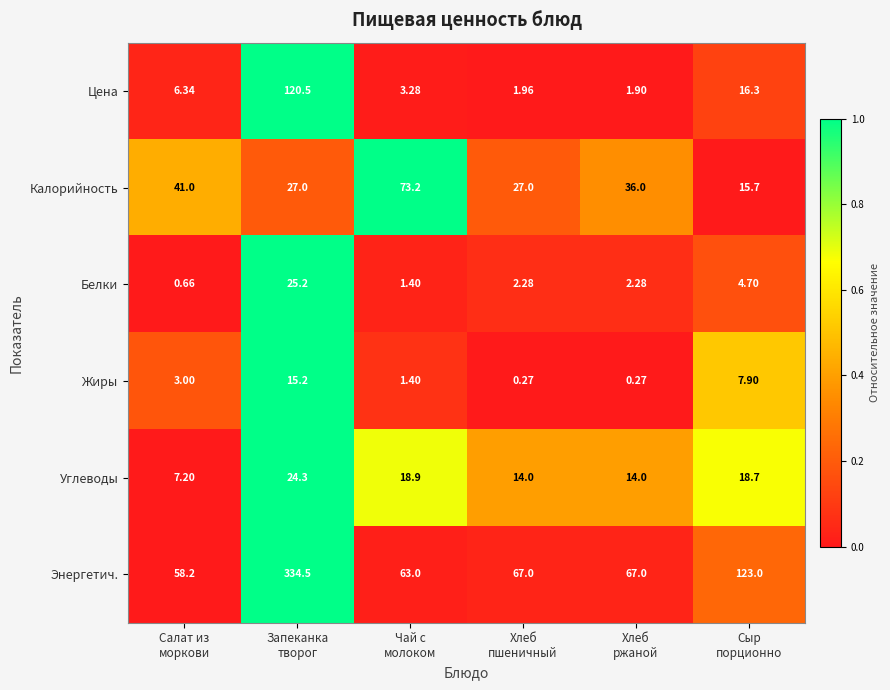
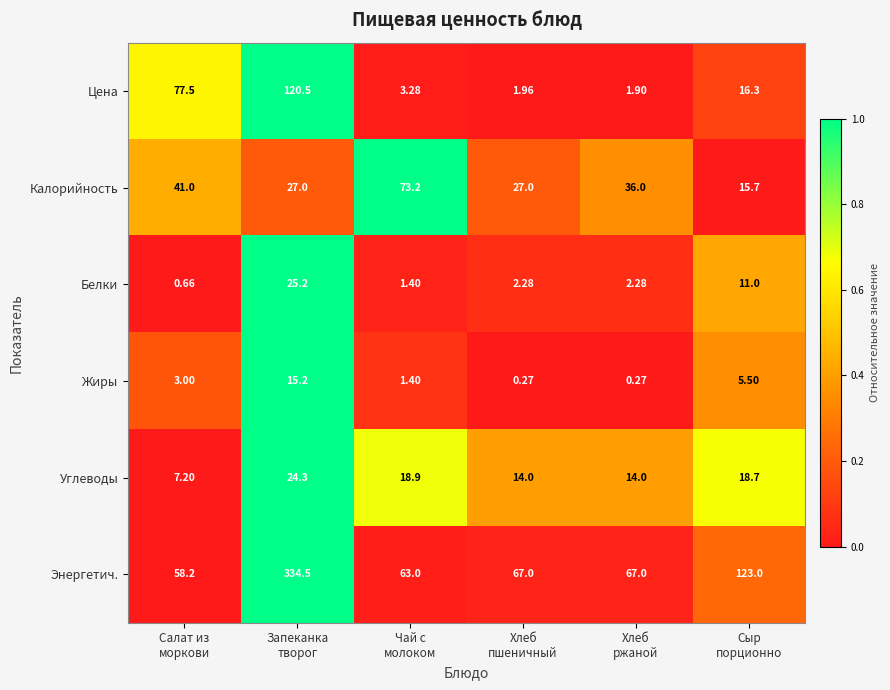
  {
    "Цена": {
-     "Салат из моркови": 6.34,
+     "Салат из моркови": 77.5,
      "Запеканка творог": 120.5,
      "Чай с молоком": 3.28,
      "Хлеб пшеничный": 1.96,
      "Хлеб ржаной": 1.90,
      "Сыр порционно": 16.3
    },
    "Калорийность": {
      "Салат из моркови": 41.0,
      "Запеканка творог": 27.0,
      "Чай с молоком": 73.2,
      "Хлеб пшеничный": 27.0,
      "Хлеб ржаной": 36.0,
      "Сыр порционно": 15.7
    },
    "Белки": {
      "Салат из моркови": 0.66,
      "Запеканка творог": 25.2,
      "Чай с молоком": 1.40,
      "Хлеб пшеничный": 2.28,
      "Хлеб ржаной": 2.28,
-     "Сыр порционно": 4.70
+     "Сыр порционно": 11.0
    },
    "Жиры": {
      "Салат из моркови": 3.00,
      "Запеканка творог": 15.2,
      "Чай с молоком": 1.40,
      "Хлеб пшеничный": 0.27,
      "Хлеб ржаной": 0.27,
-     "Сыр порционно": 7.90
+     "Сыр порционно": 5.50
    },
    "Углеводы": {
      "Салат из моркови": 7.20,
      "Запеканка творог": 24.3,
      "Чай с молоком": 18.9,
      "Хлеб пшеничный": 14.0,
      "Хлеб ржаной": 14.0,
      "Сыр порционно": 18.7
    },
    "Энергетич.": {
      "Салат из моркови": 58.2,
      "Запеканка творог": 334.5,
      "Чай с молоком": 63.0,
      "Хлеб пшеничный": 67.0,
      "Хлеб ржаной": 67.0,
      "Сыр порционно": 123.0
    }
  }
